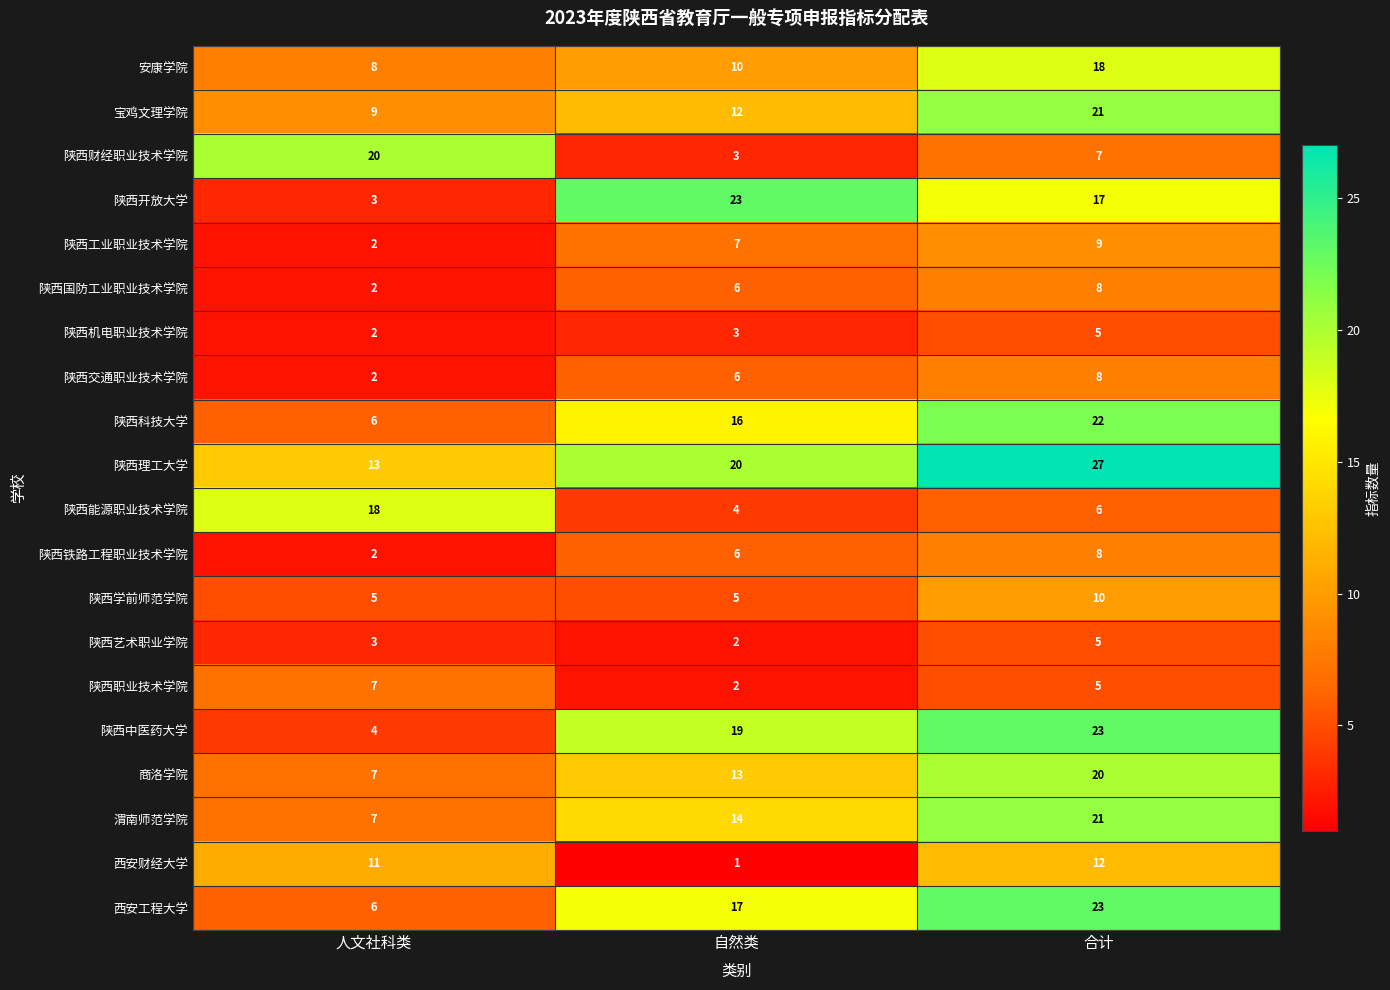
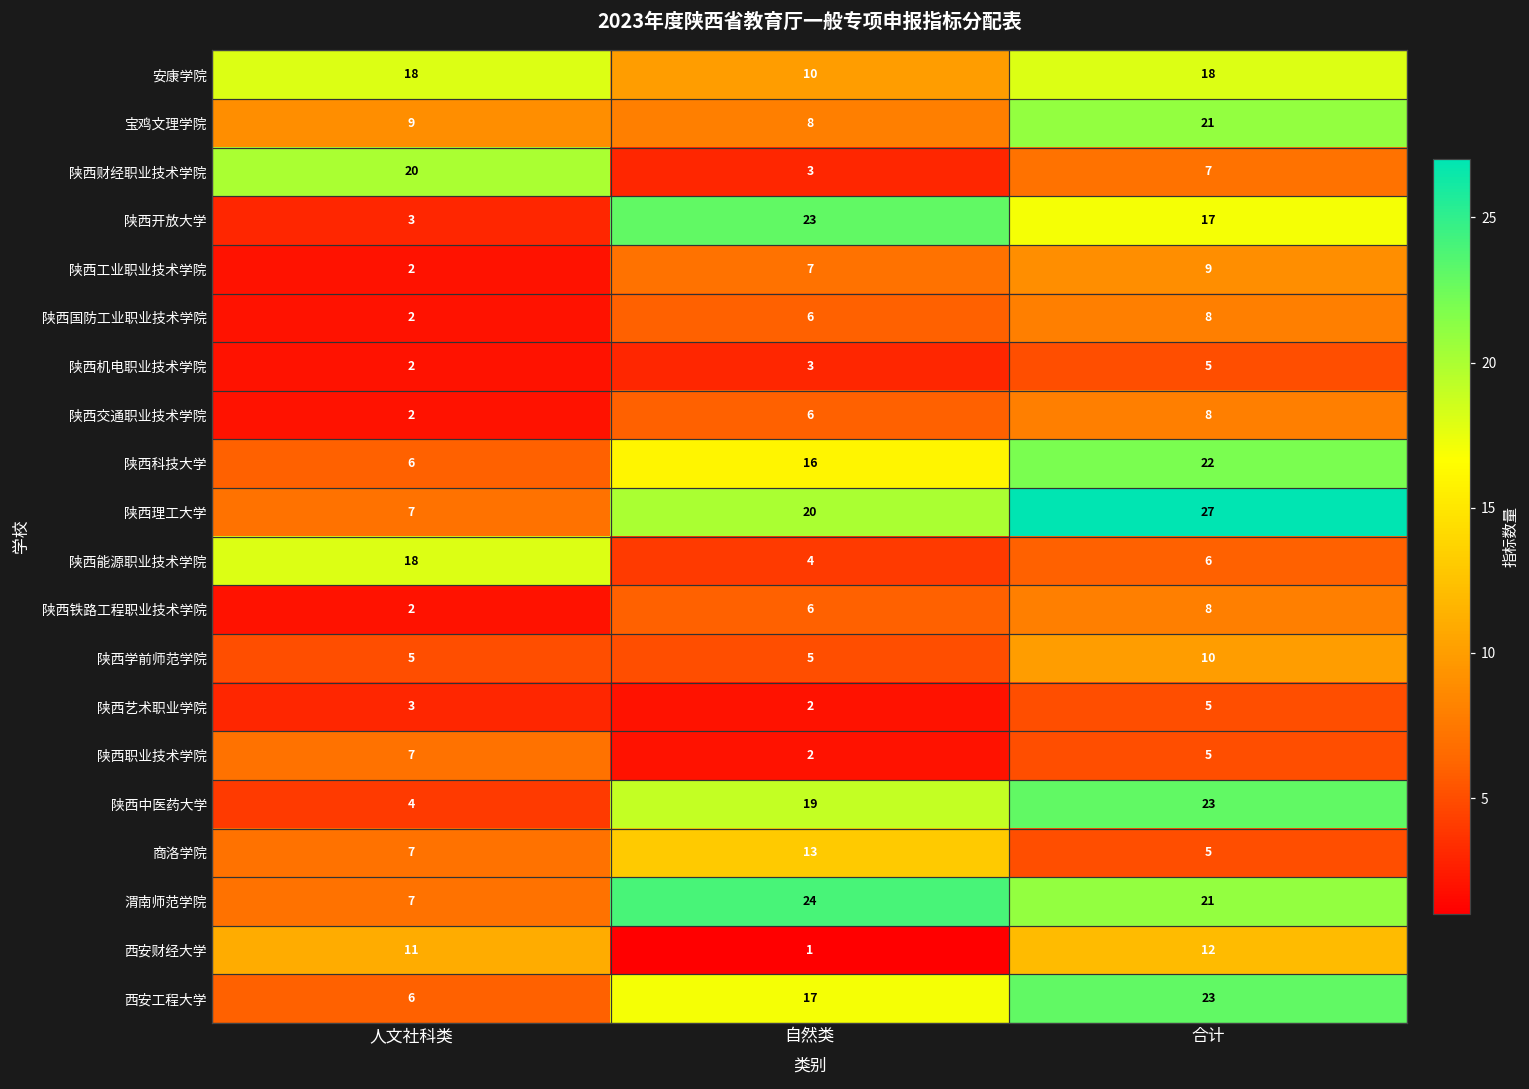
  {
    "安康学院": {
-     "人文社科类": 8,
+     "人文社科类": 18,
      "自然类": 10,
      "合计": 18
    },
    "宝鸡文理学院": {
      "人文社科类": 9,
-     "自然类": 12,
+     "自然类": 8,
      "合计": 21
    },
    "陕西财经职业技术学院": {
      "人文社科类": 20,
      "自然类": 3,
      "合计": 7
    },
    "陕西开放大学": {
      "人文社科类": 3,
      "自然类": 23,
      "合计": 17
    },
    "陕西工业职业技术学院": {
      "人文社科类": 2,
      "自然类": 7,
      "合计": 9
    },
    "陕西国防工业职业技术学院": {
      "人文社科类": 2,
      "自然类": 6,
      "合计": 8
    },
    "陕西机电职业技术学院": {
      "人文社科类": 2,
      "自然类": 3,
      "合计": 5
    },
    "陕西交通职业技术学院": {
      "人文社科类": 2,
      "自然类": 6,
      "合计": 8
    },
    "陕西科技大学": {
      "人文社科类": 6,
      "自然类": 16,
      "合计": 22
    },
    "陕西理工大学": {
-     "人文社科类": 13,
+     "人文社科类": 7,
      "自然类": 20,
      "合计": 27
    },
    "陕西能源职业技术学院": {
      "人文社科类": 18,
      "自然类": 4,
      "合计": 6
    },
    "陕西铁路工程职业技术学院": {
      "人文社科类": 2,
      "自然类": 6,
      "合计": 8
    },
    "陕西学前师范学院": {
      "人文社科类": 5,
      "自然类": 5,
      "合计": 10
    },
    "陕西艺术职业学院": {
      "人文社科类": 3,
      "自然类": 2,
      "合计": 5
    },
    "陕西职业技术学院": {
      "人文社科类": 7,
      "自然类": 2,
      "合计": 5
    },
    "陕西中医药大学": {
      "人文社科类": 4,
      "自然类": 19,
      "合计": 23
    },
    "商洛学院": {
      "人文社科类": 7,
      "自然类": 13,
-     "合计": 20
+     "合计": 5
    },
    "渭南师范学院": {
      "人文社科类": 7,
-     "自然类": 14,
+     "自然类": 24,
      "合计": 21
    },
    "西安财经大学": {
      "人文社科类": 11,
      "自然类": 1,
      "合计": 12
    },
    "西安工程大学": {
      "人文社科类": 6,
      "自然类": 17,
      "合计": 23
    }
  }
